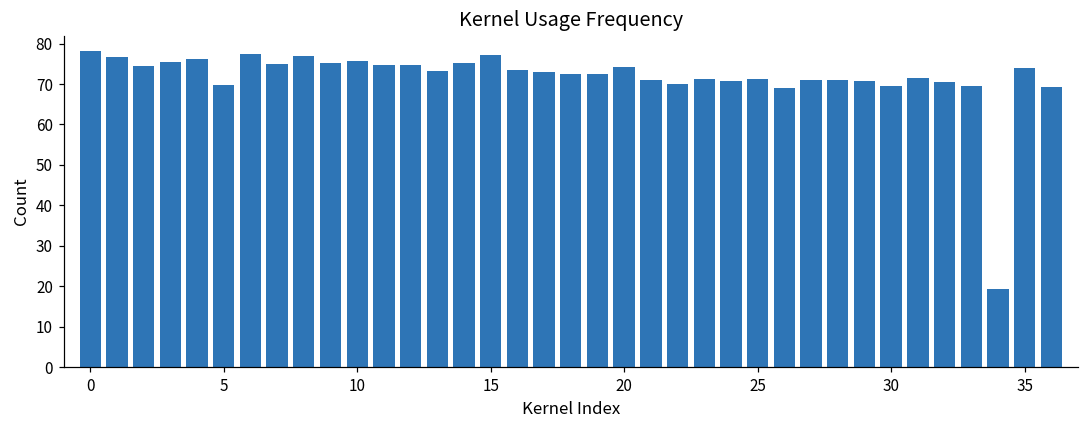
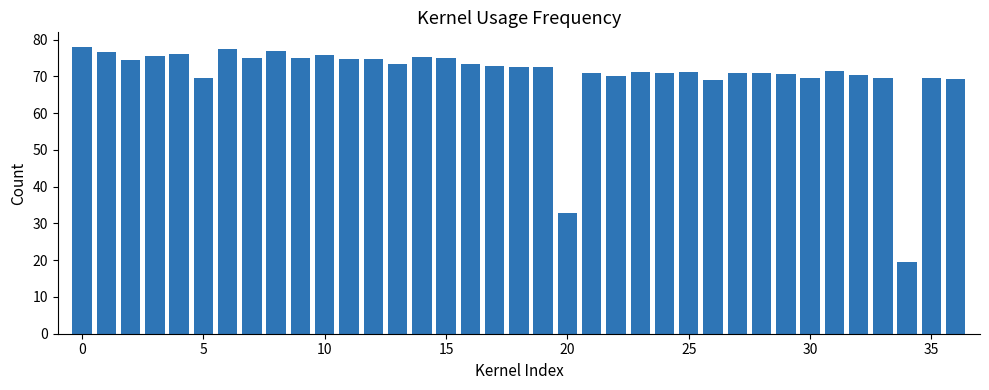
  {
    "0": 78,
    "5": 70,
    "10": 76,
-   "15": 77,
-   "20": 74,
+   "15": 75,
+   "20": 33,
    "25": 71,
    "30": 70,
-   "35": 74
+   "35": 70
  }
